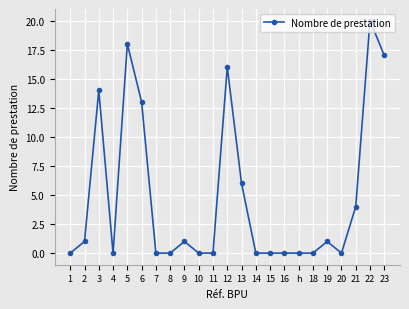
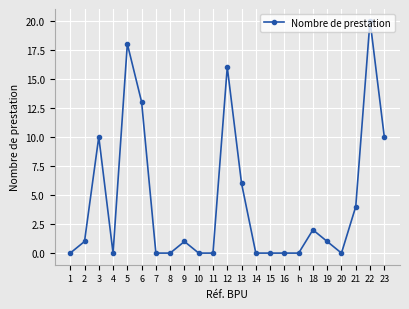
  {
    "1": 0,
    "2": 1,
-   "3": 14,
+   "3": 10,
    "4": 0,
    "5": 18,
    "6": 13,
    "7": 0,
    "8": 0,
    "9": 1,
    "10": 0,
    "11": 0,
    "12": 16,
    "13": 6,
    "14": 0,
    "15": 0,
    "16": 0,
    "h": 0,
-   "18": 0,
+   "18": 2,
    "19": 1,
    "20": 0,
    "21": 4,
-   "23": 17
+   "23": 10
  }
